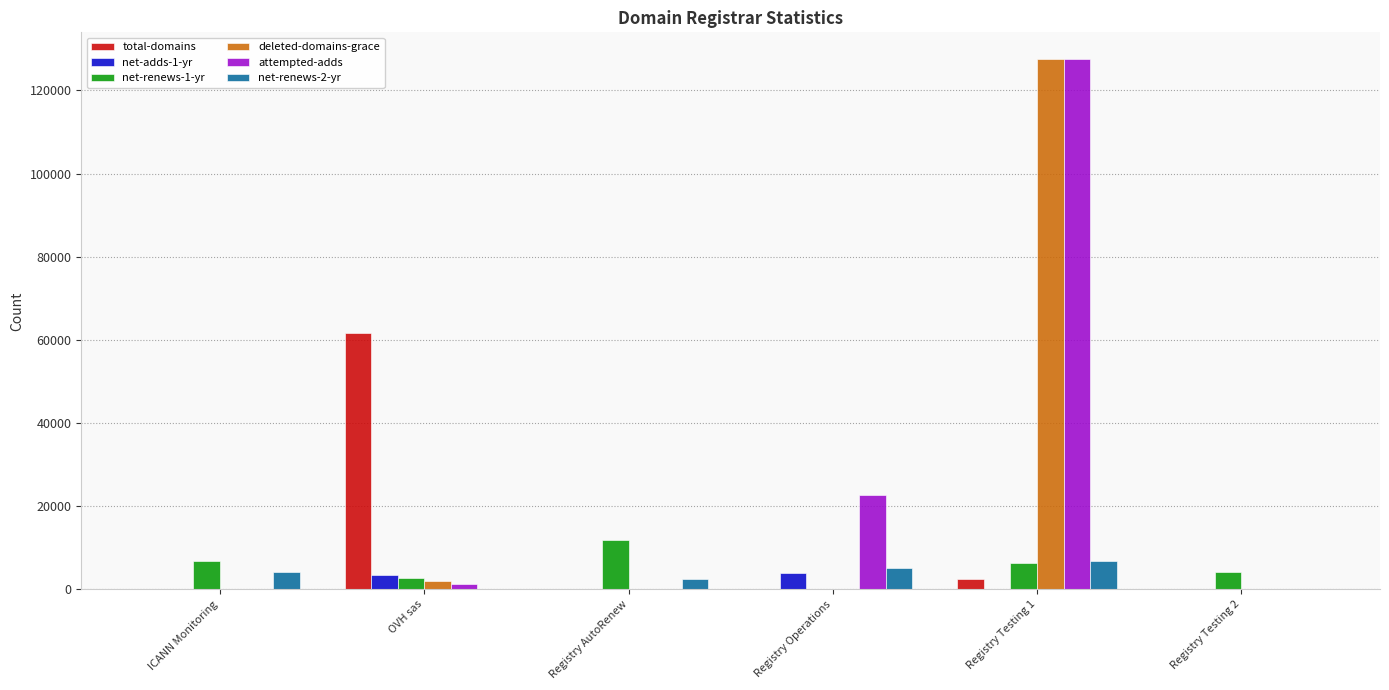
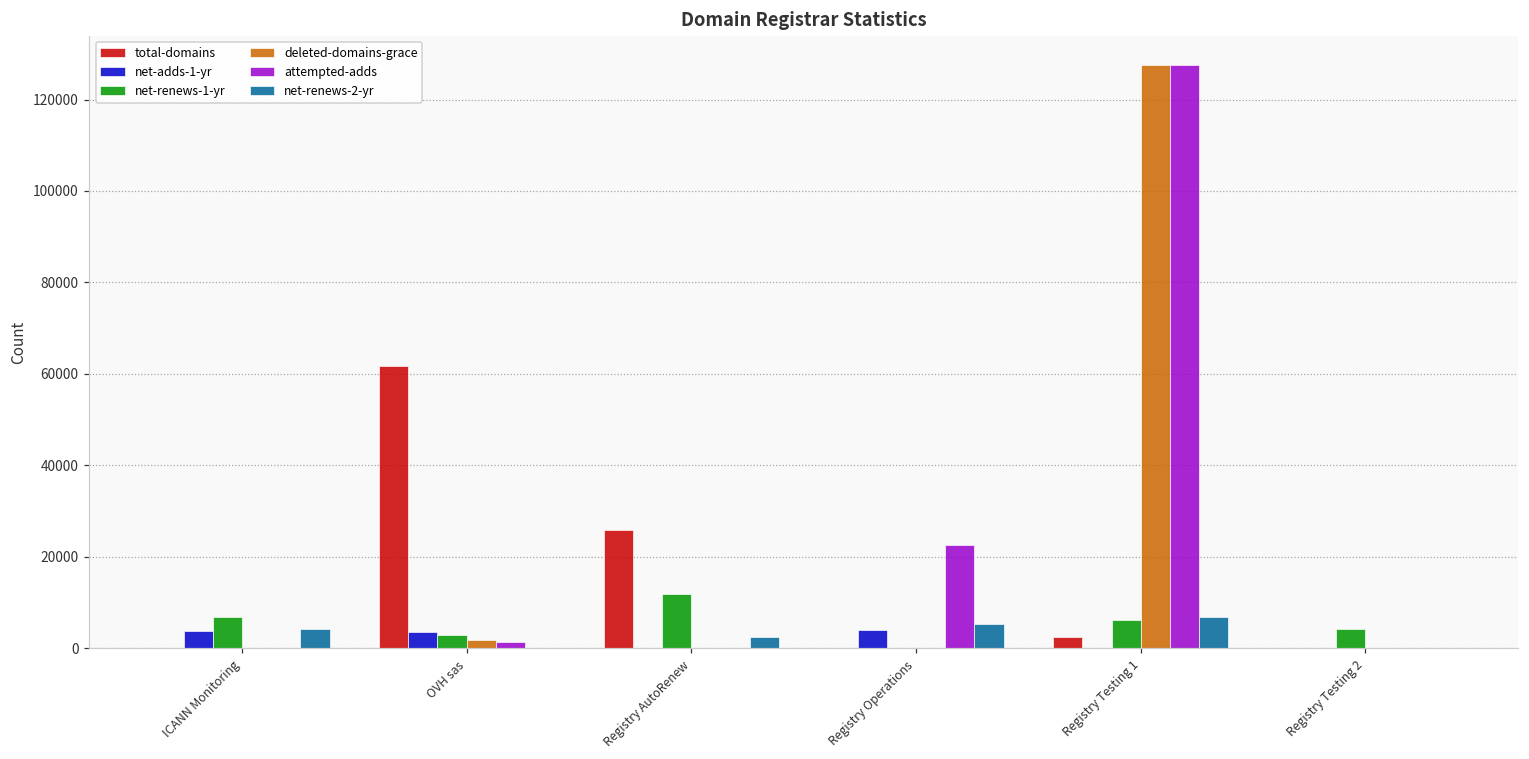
  {
    "total-domains": {
      "OVH sas": 62000,
-     "Registry AutoRenew": 0,
+     "Registry AutoRenew": 26000,
      "Registry Testing 1": 2000
    },
    "net-adds-1-yr": {
-     "ICANN Monitoring": 0,
+     "ICANN Monitoring": 4000,
      "OVH sas": 3000,
      "Registry AutoRenew": 0,
      "Registry Operations": 4000,
      "Registry Testing 2": 0
    },
    "net-renews-1-yr": {
      "ICANN Monitoring": 7000,
      "OVH sas": 3000,
      "Registry AutoRenew": 12000,
      "Registry Operations": 0,
      "Registry Testing 1": 6000,
      "Registry Testing 2": 4000
    },
    "deleted-domains-grace": {
      "ICANN Monitoring": 0,
      "OVH sas": 2000,
      "Registry AutoRenew": 0,
      "Registry Operations": 0,
      "Registry Testing 1": 128000,
      "Registry Testing 2": 0
    },
    "attempted-adds": {
      "ICANN Monitoring": 0,
      "OVH sas": 1000,
      "Registry AutoRenew": 0,
      "Registry Operations": 23000,
      "Registry Testing 1": 128000,
      "Registry Testing 2": 0
    },
    "net-renews-2-yr": {
      "ICANN Monitoring": 4000,
      "Registry AutoRenew": 3000,
      "Registry Operations": 5000,
      "Registry Testing 1": 7000,
      "Registry Testing 2": 0
    }
  }
